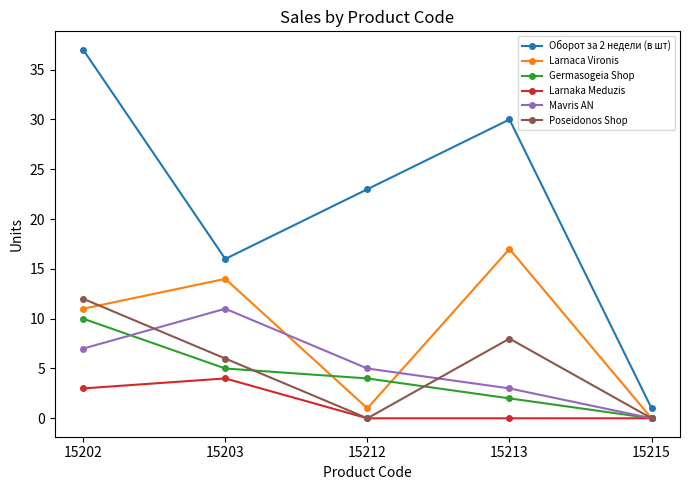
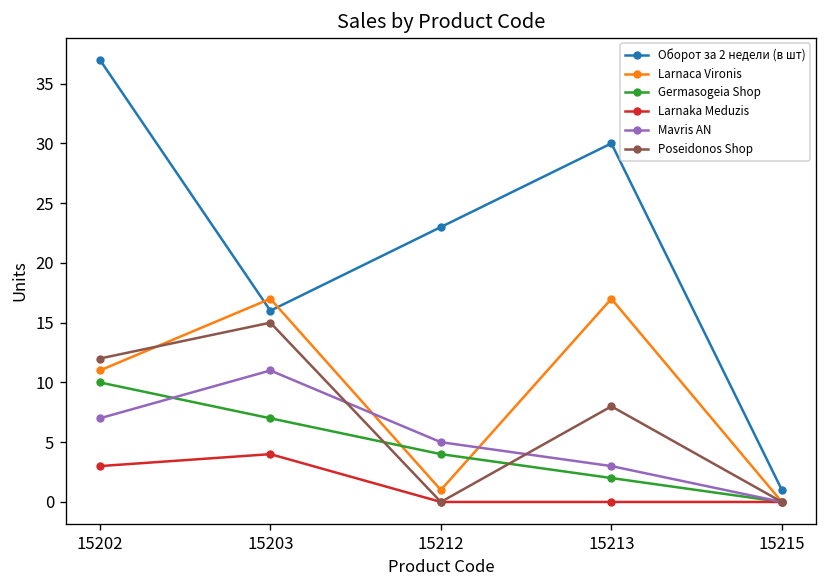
  {
    "Оборот за 2 недели (в шт)": {
      "15202": 37,
      "15203": 16,
      "15212": 23,
      "15213": 30,
      "15215": 1
    },
    "Larnaca Vironis": {
      "15202": 11,
-     "15203": 14,
+     "15203": 17,
      "15212": 1,
      "15213": 17
    },
    "Germasogeia Shop": {
      "15202": 10,
-     "15203": 5,
+     "15203": 7,
      "15212": 4,
      "15213": 2
    },
    "Larnaka Meduzis": {
      "15202": 3,
      "15203": 4,
      "15213": 0
    },
    "Mavris AN": {
      "15202": 7,
      "15203": 11,
      "15212": 5,
      "15213": 3
    },
    "Poseidonos Shop": {
      "15202": 12,
-     "15203": 6,
+     "15203": 15,
      "15213": 8
    }
  }
